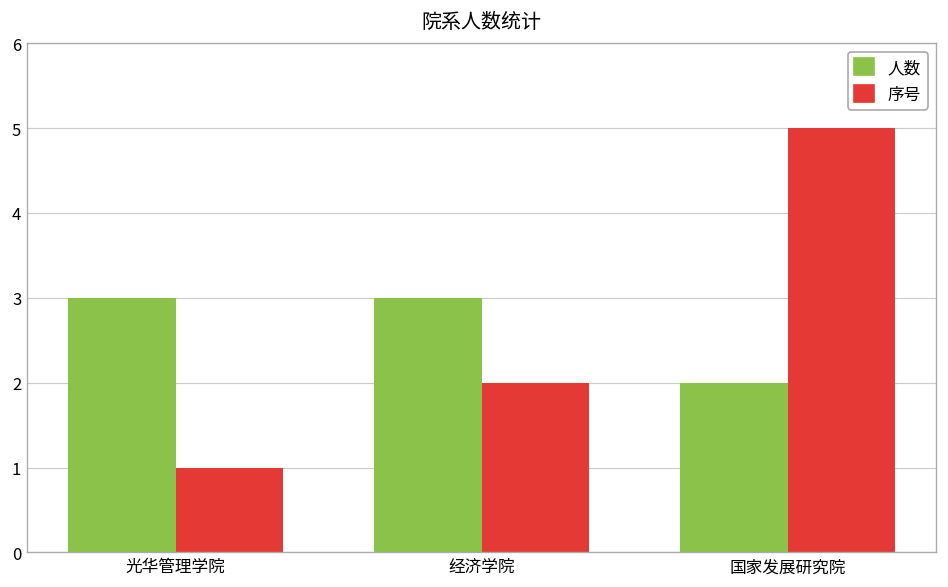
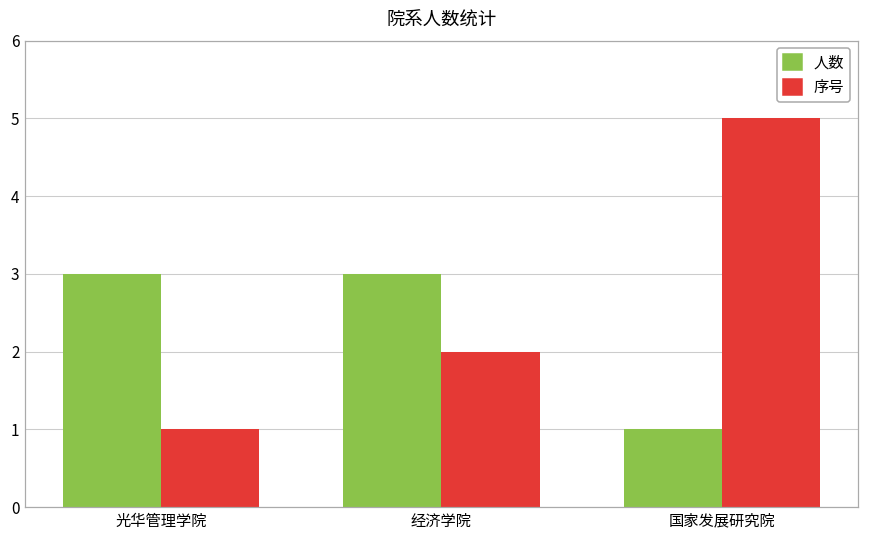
  {
    "人数": {
      "光华管理学院": 3,
      "经济学院": 3,
-     "国家发展研究院": 2
+     "国家发展研究院": 1
    },
    "序号": {
      "光华管理学院": 1,
      "经济学院": 2,
      "国家发展研究院": 5
    }
  }
